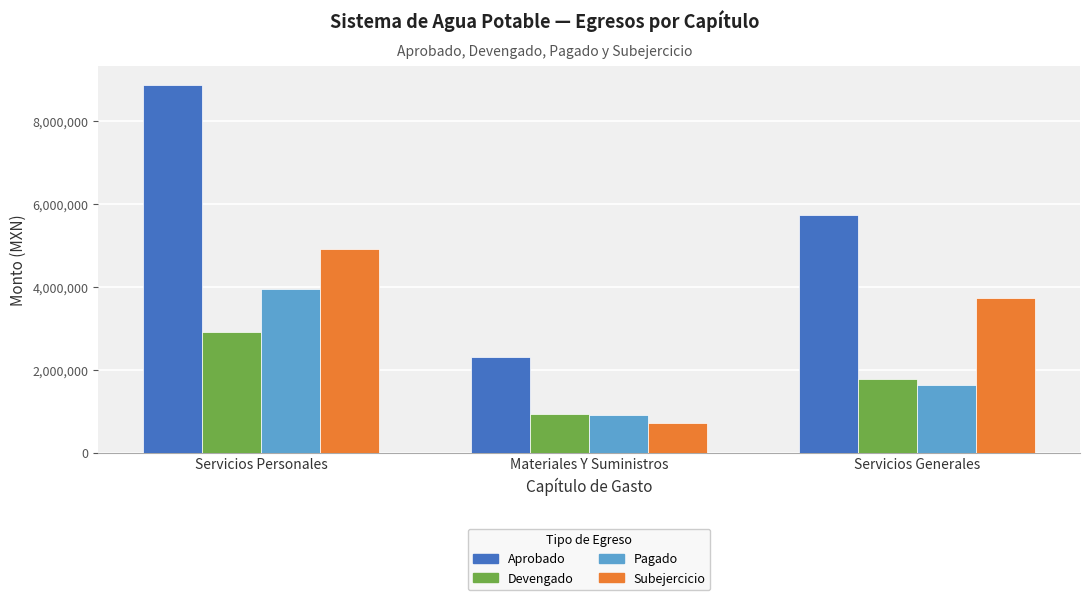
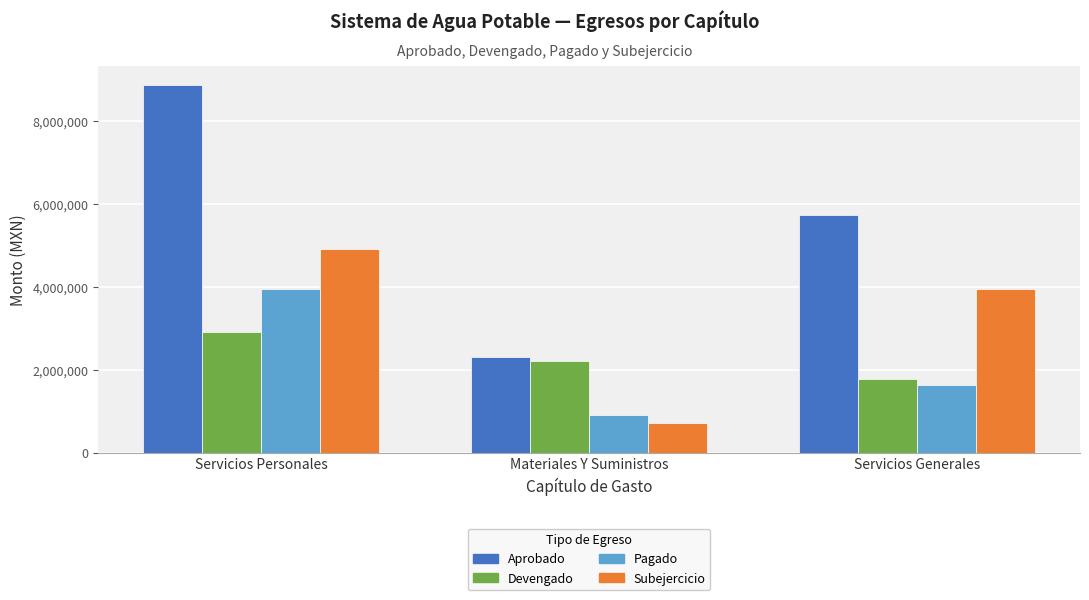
  {
    "Devengado": {
      "Servicios Personales": "2,900,000",
-     "Materiales Y Suministros": "900,000",
+     "Materiales Y Suministros": "2,200,000",
      "Servicios Generales": "1,800,000"
    },
    "Subejercicio": {
      "Servicios Personales": "4,900,000",
      "Materiales Y Suministros": "700,000",
-     "Servicios Generales": "3,700,000"
+     "Servicios Generales": "3,900,000"
    }
  }
